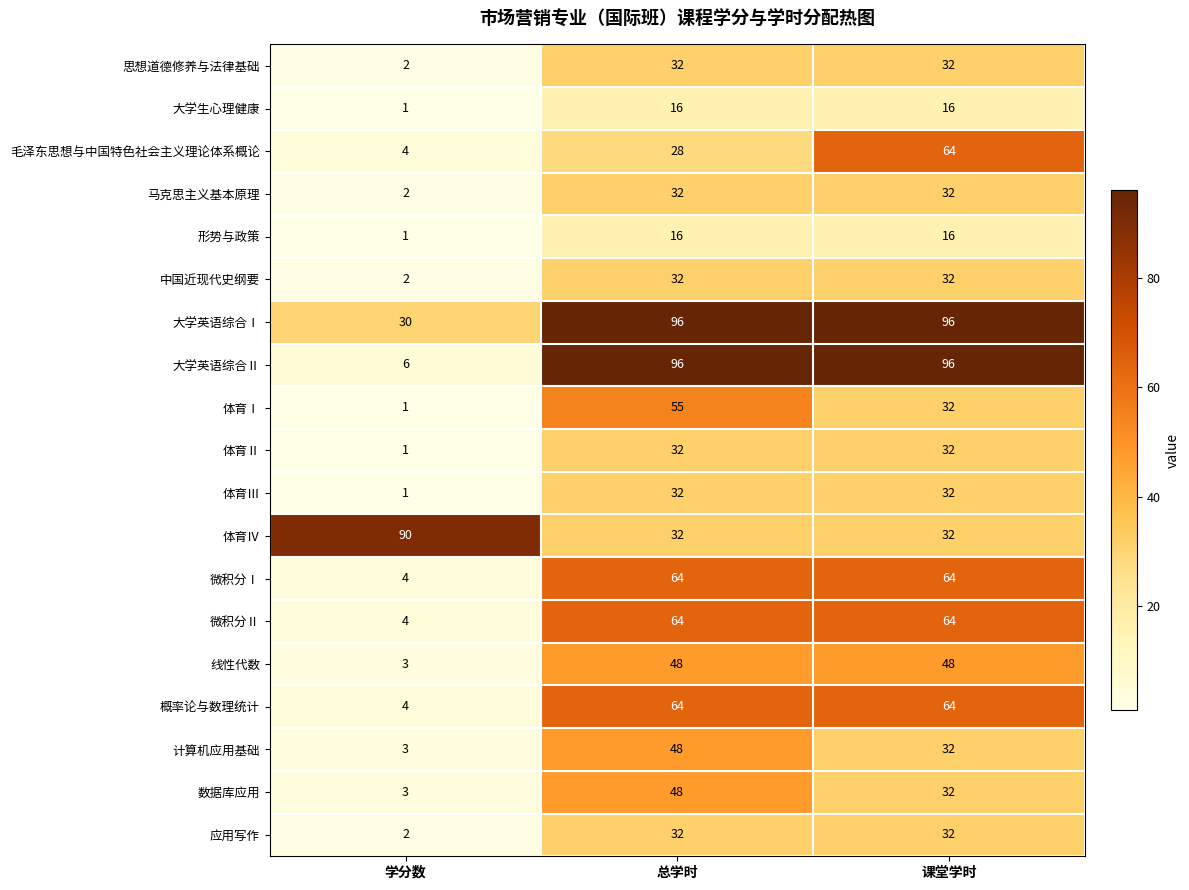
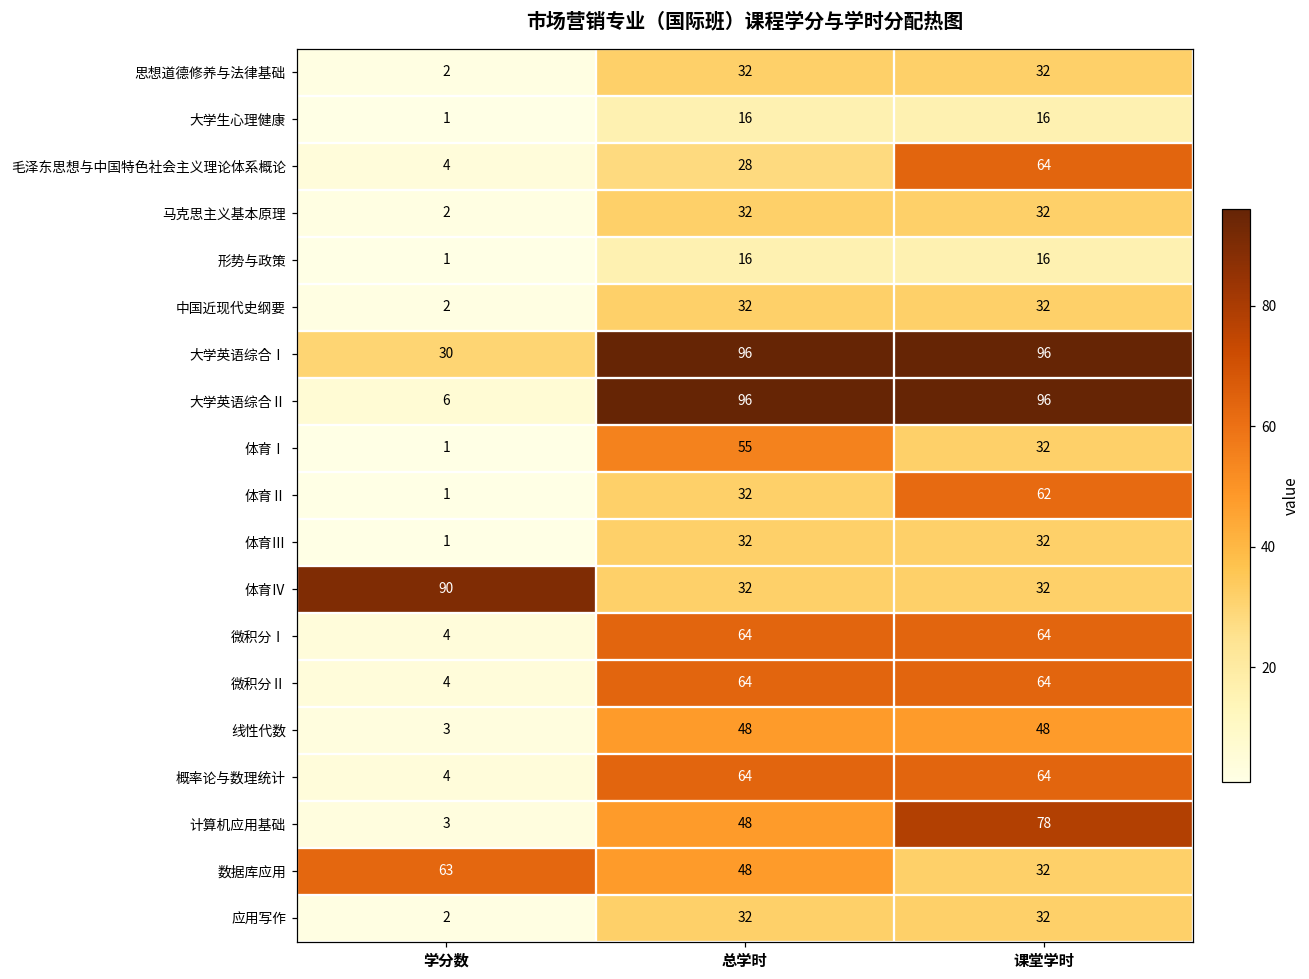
  {
    "思想道德修养与法律基础": {
      "学分数": 2,
      "总学时": 32,
      "课堂学时": 32
    },
    "大学生心理健康": {
      "学分数": 1,
      "总学时": 16,
      "课堂学时": 16
    },
    "毛泽东思想与中国特色社会主义理论体系概论": {
      "学分数": 4,
      "总学时": 28,
      "课堂学时": 64
    },
    "马克思主义基本原理": {
      "学分数": 2,
      "总学时": 32,
      "课堂学时": 32
    },
    "形势与政策": {
      "学分数": 1,
      "总学时": 16,
      "课堂学时": 16
    },
    "中国近现代史纲要": {
      "学分数": 2,
      "总学时": 32,
      "课堂学时": 32
    },
    "大学英语综合Ⅰ": {
      "学分数": 30,
      "总学时": 96,
      "课堂学时": 96
    },
    "大学英语综合Ⅱ": {
      "学分数": 6,
      "总学时": 96,
      "课堂学时": 96
    },
    "体育Ⅰ": {
      "学分数": 1,
      "总学时": 55,
      "课堂学时": 32
    },
    "体育Ⅱ": {
      "学分数": 1,
      "总学时": 32,
-     "课堂学时": 32
+     "课堂学时": 62
    },
    "体育Ⅲ": {
      "学分数": 1,
      "总学时": 32,
      "课堂学时": 32
    },
    "体育Ⅳ": {
      "学分数": 90,
      "总学时": 32,
      "课堂学时": 32
    },
    "微积分Ⅰ": {
      "学分数": 4,
      "总学时": 64,
      "课堂学时": 64
    },
    "微积分Ⅱ": {
      "学分数": 4,
      "总学时": 64,
      "课堂学时": 64
    },
    "线性代数": {
      "学分数": 3,
      "总学时": 48,
      "课堂学时": 48
    },
    "概率论与数理统计": {
      "学分数": 4,
      "总学时": 64,
      "课堂学时": 64
    },
    "计算机应用基础": {
      "学分数": 3,
      "总学时": 48,
-     "课堂学时": 32
+     "课堂学时": 78
    },
    "数据库应用": {
-     "学分数": 3,
+     "学分数": 63,
      "总学时": 48,
      "课堂学时": 32
    },
    "应用写作": {
      "学分数": 2,
      "总学时": 32,
      "课堂学时": 32
    }
  }
